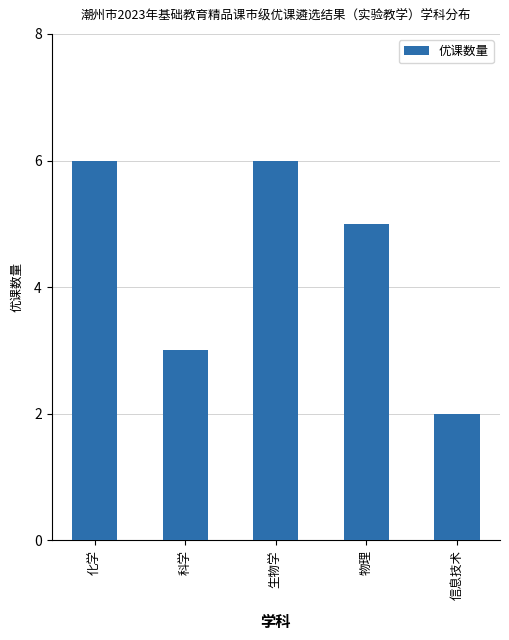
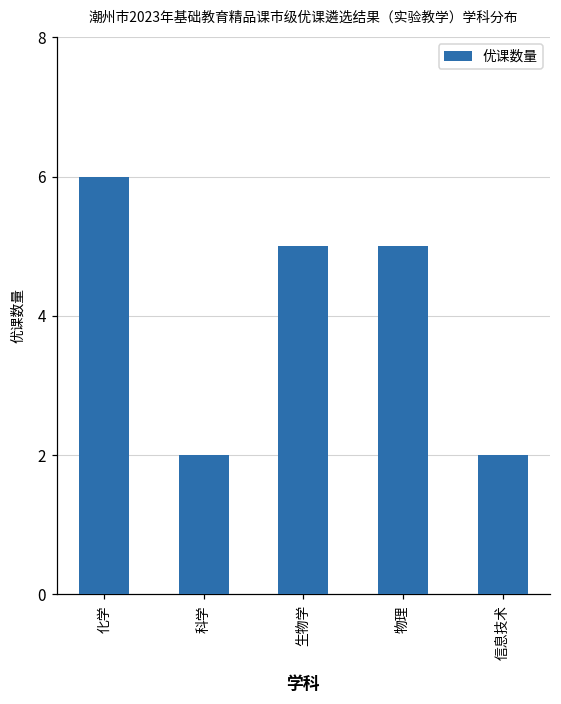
  {
    "化学": 6,
-   "科学": 3,
-   "生物学": 6,
+   "科学": 2,
+   "生物学": 5,
    "物理": 5,
    "信息技术": 2
  }
